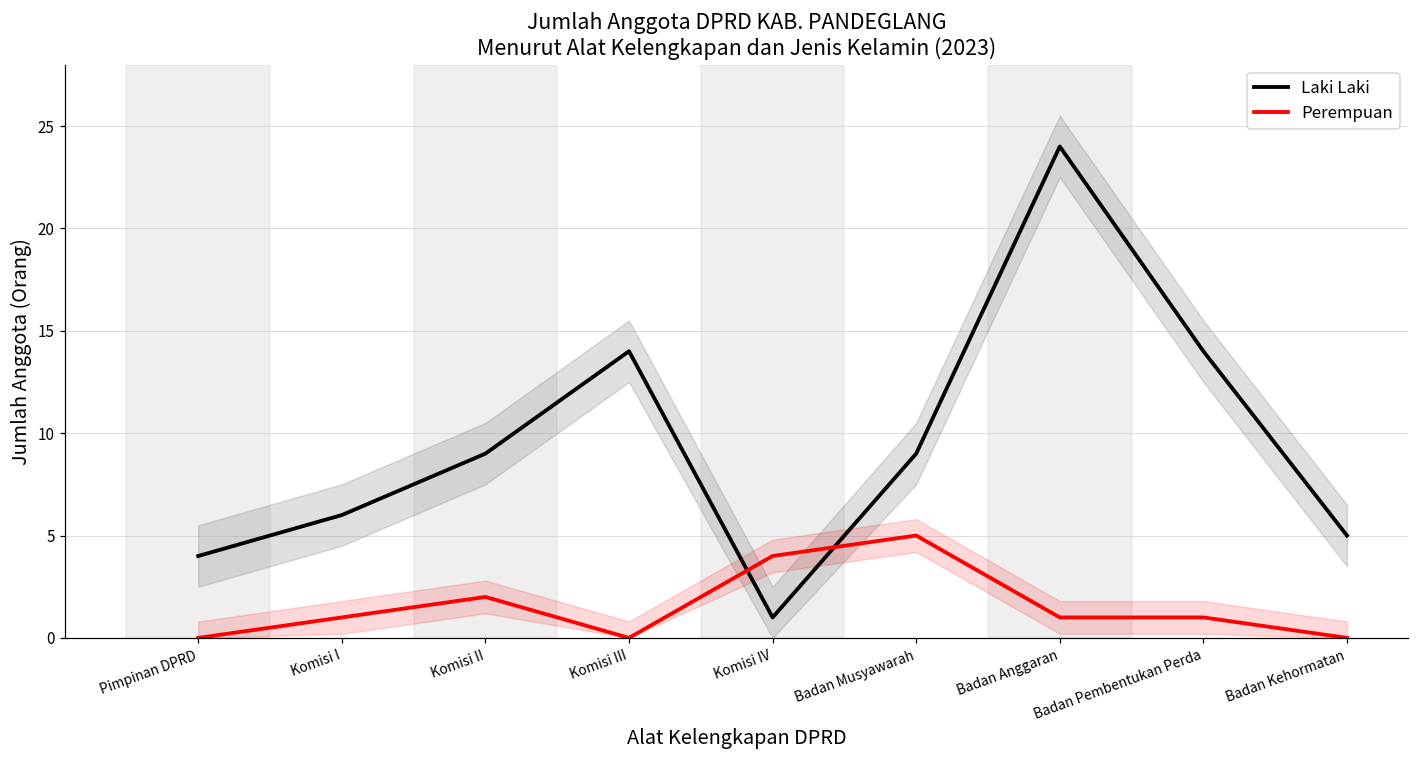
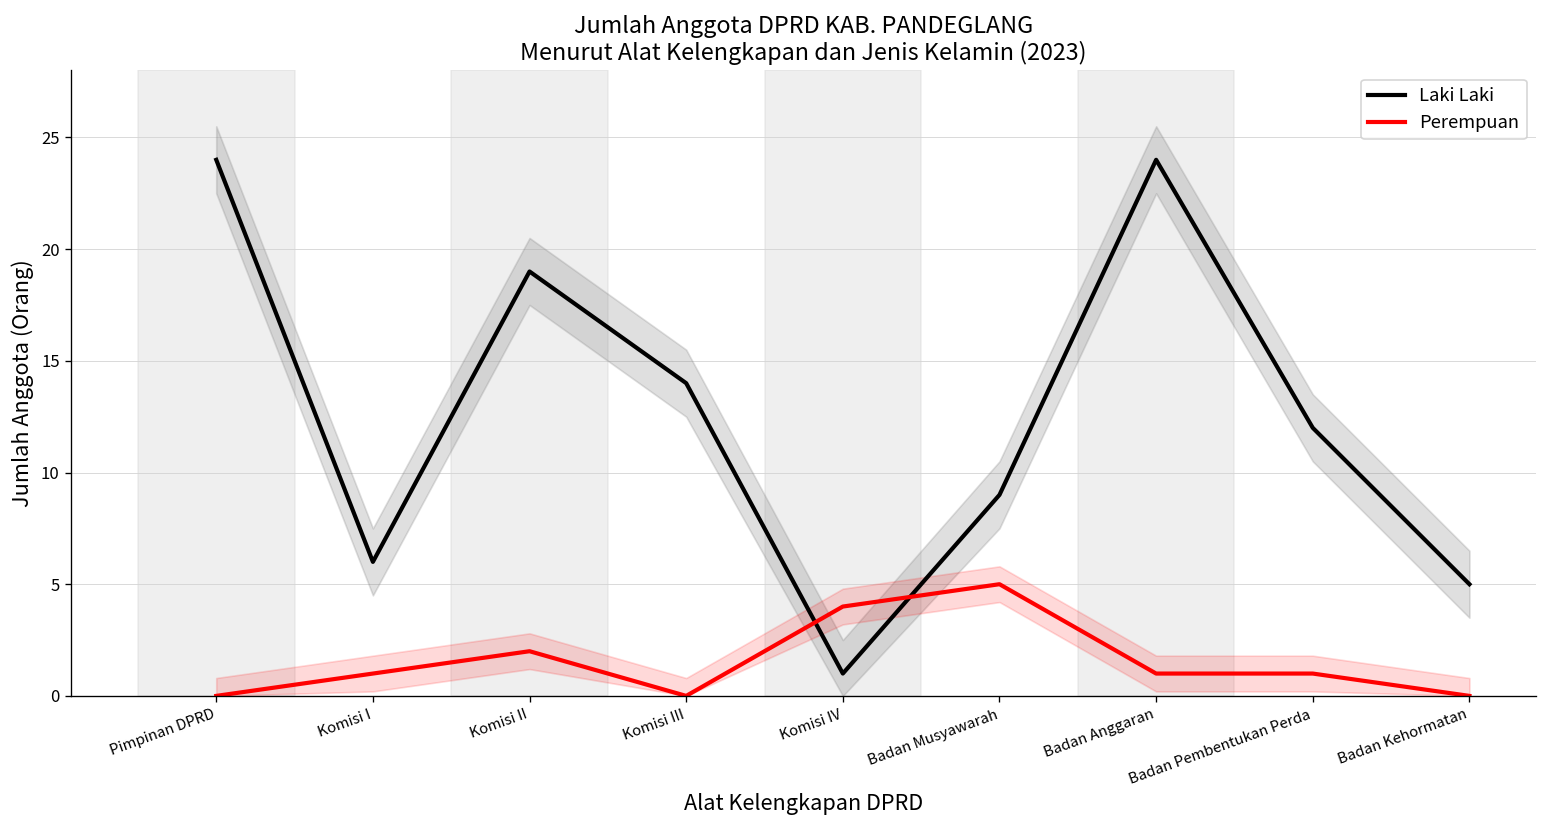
  {
    "Laki Laki": {
-     "Pimpinan DPRD": 4,
+     "Pimpinan DPRD": 24,
      "Komisi I": 6,
-     "Komisi II": 9,
+     "Komisi II": 19,
      "Komisi III": 14,
      "Komisi IV": 1,
      "Badan Musyawarah": 9,
      "Badan Anggaran": 24,
-     "Badan Pembentukan Perda": 14,
+     "Badan Pembentukan Perda": 12,
      "Badan Kehormatan": 5
    }
  }
